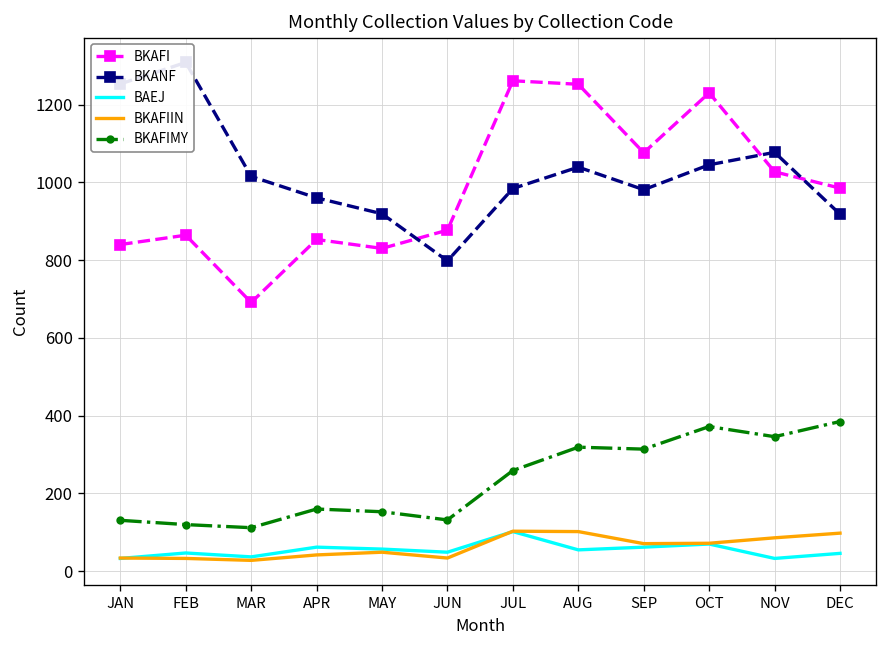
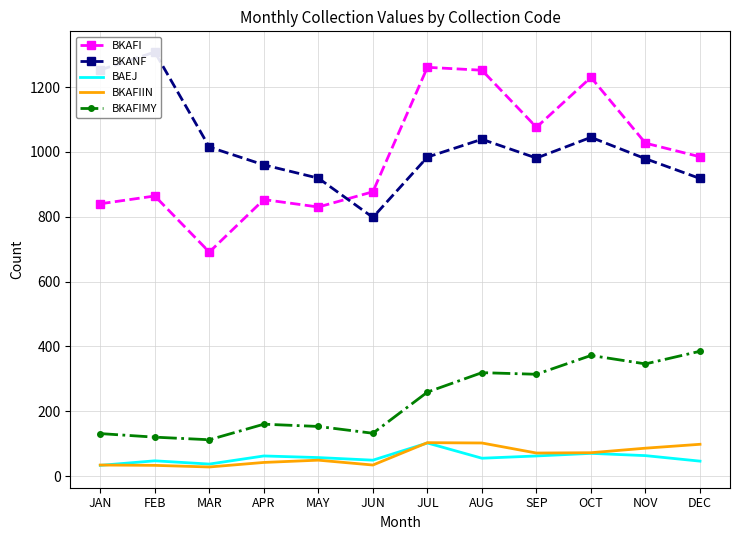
  {
    "BKAFI": {
      "JAN": 840,
      "FEB": 860,
      "MAR": 690,
      "APR": 850,
      "MAY": 830,
      "JUN": 880,
      "JUL": 1260,
      "AUG": 1250,
      "SEP": 1080,
      "OCT": 1230,
      "NOV": 1030,
      "DEC": 990
    },
    "BKANF": {
      "MAR": 1020,
      "APR": 960,
      "MAY": 920,
      "JUN": 800,
      "JUL": 980,
      "AUG": 1040,
      "SEP": 980,
      "OCT": 1050,
-     "NOV": 1080,
+     "NOV": 980,
      "DEC": 920
    },
    "BAEJ": {
      "FEB": 50,
      "MAR": 40,
      "APR": 60,
      "MAY": 60,
      "JUN": 50,
      "AUG": 60,
      "SEP": 60,
-     "NOV": 30,
+     "NOV": 60,
      "DEC": 50
    },
    "BKAFIIN": {
      "FEB": 30,
      "MAR": 30,
      "APR": 40,
      "MAY": 50,
      "JUN": 30,
      "AUG": 100,
      "SEP": 70,
      "NOV": 90,
      "DEC": 100
    },
    "BKAFIMY": {
      "JAN": 130,
      "FEB": 120,
      "MAR": 110,
      "APR": 160,
      "MAY": 150,
      "JUN": 130,
      "JUL": 260,
      "AUG": 320,
      "SEP": 310,
      "OCT": 370,
      "NOV": 350,
      "DEC": 390
    }
  }
